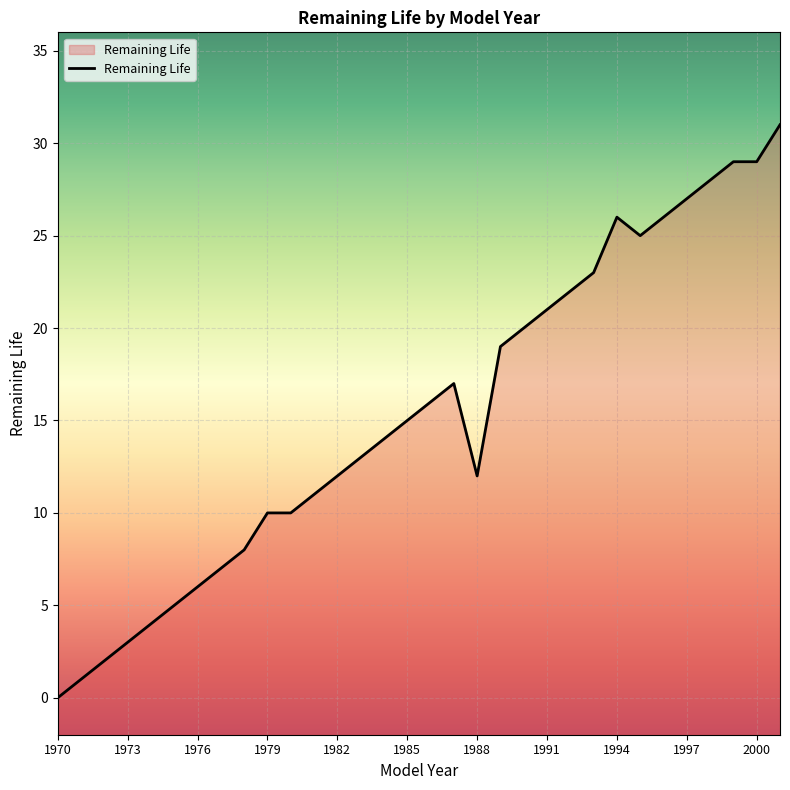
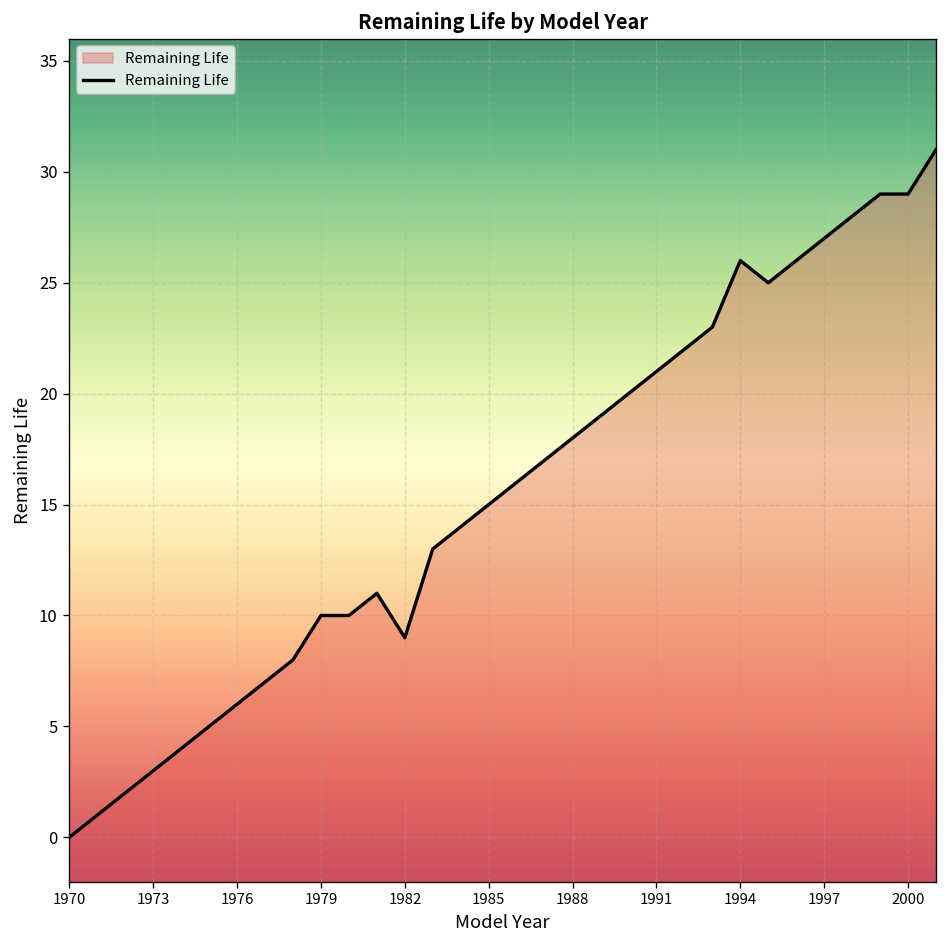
  {
    "1970": 0,
    "1973": 3,
    "1976": 6,
    "1979": 10,
-   "1982": 12,
+   "1982": 9,
    "1985": 15,
-   "1988": 12,
+   "1988": 18,
    "1991": 21,
    "1994": 26,
    "1997": 27,
    "2000": 29
  }
